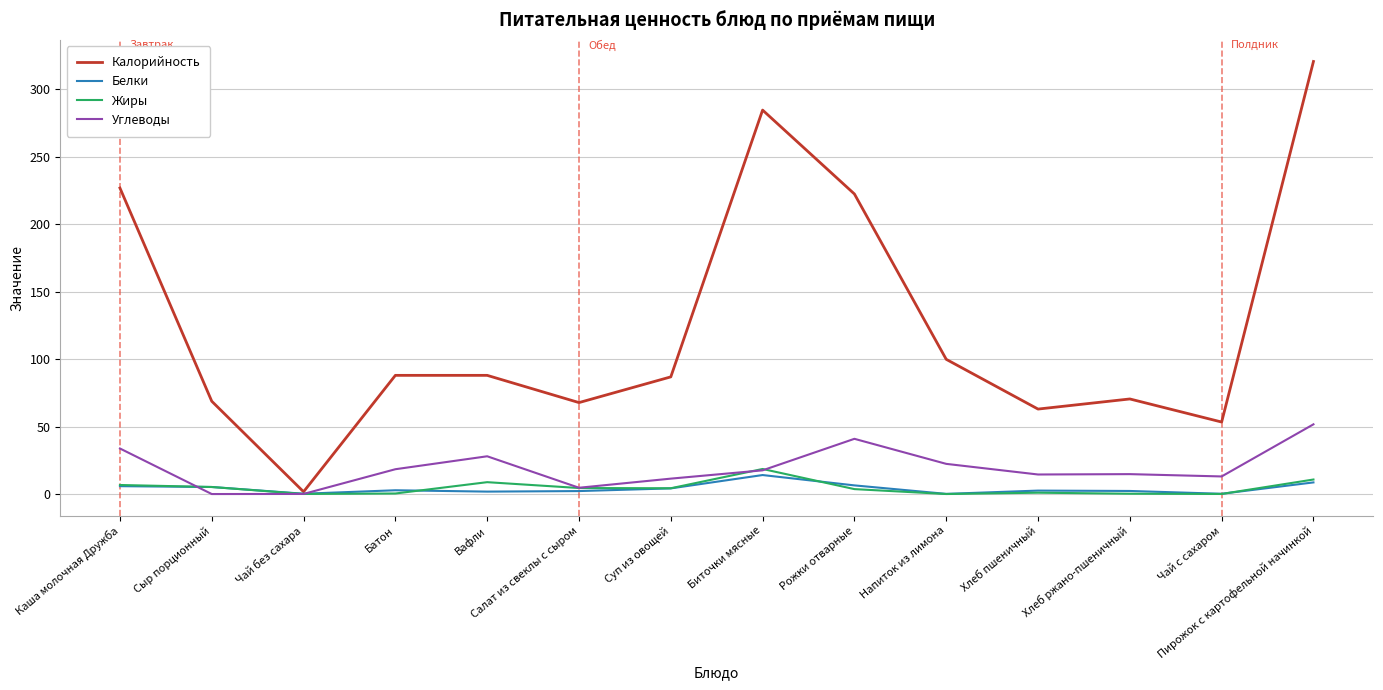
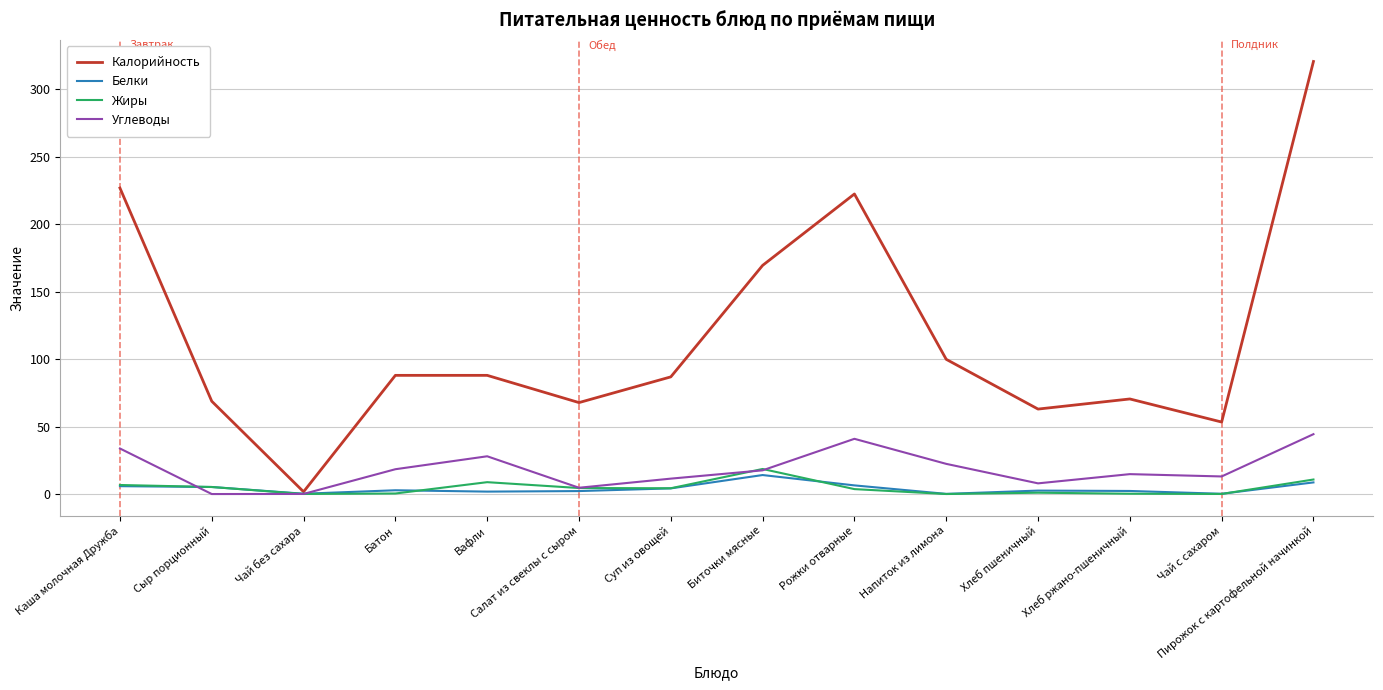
  {
    "Калорийность": {
      "Каша молочная Дружба": 227,
      "Сыр порционный": 69,
      "Батон": 88,
      "Вафли": 88,
      "Салат из свеклы с сыром": 68,
      "Суп из овощей": 87,
-     "Биточки мясные": 285,
+     "Биточки мясные": 170,
      "Рожки отварные": 222,
      "Напиток из лимона": 100,
      "Хлеб пшеничный": 63,
      "Хлеб ржано-пшеничный": 71,
      "Чай с сахаром": 53,
      "Пирожок с картофельной начинкой": 321
    },
    "Белки": {
      "Батон": 3,
      "Вафли": 2,
      "Салат из свеклы с сыром": 2,
      "Биточки мясные": 14,
      "Рожки отварные": 6,
      "Хлеб ржано-пшеничный": 2,
      "Пирожок с картофельной начинкой": 9
    },
    "Жиры": {
      "Батон": 0,
      "Вафли": 9,
      "Рожки отварные": 4,
      "Хлеб ржано-пшеничный": 0,
      "Пирожок с картофельной начинкой": 11
    },
    "Углеводы": {
      "Каша молочная Дружба": 34,
      "Сыр порционный": 0,
      "Батон": 18,
      "Вафли": 28,
      "Суп из овощей": 11,
      "Рожки отварные": 41,
      "Напиток из лимона": 22,
-     "Хлеб пшеничный": 14,
+     "Хлеб пшеничный": 8,
      "Хлеб ржано-пшеничный": 15,
      "Чай с сахаром": 13,
-     "Пирожок с картофельной начинкой": 52
+     "Пирожок с картофельной начинкой": 44
    }
  }
